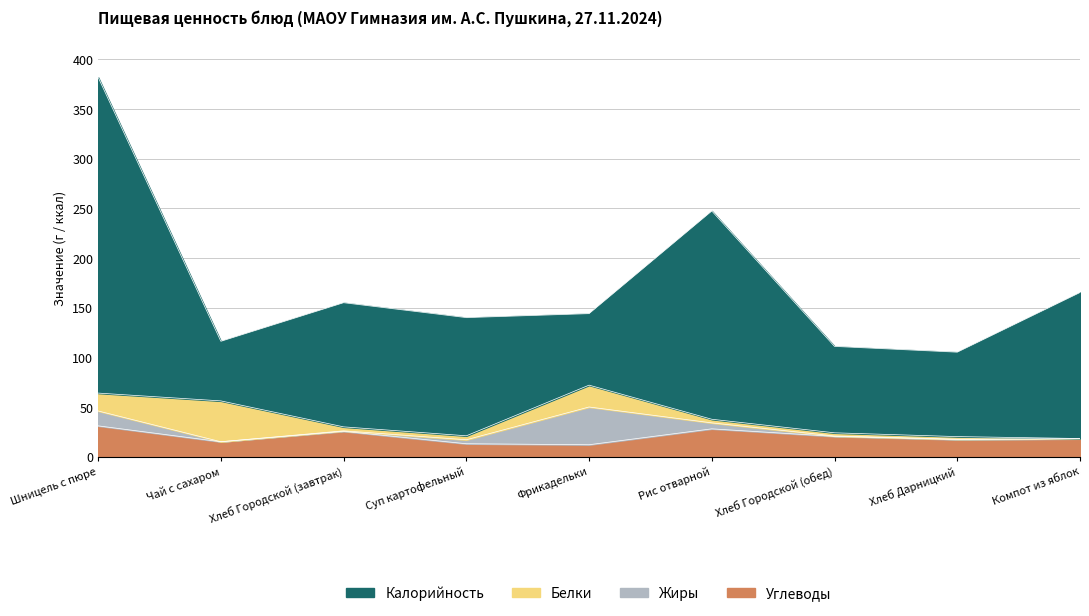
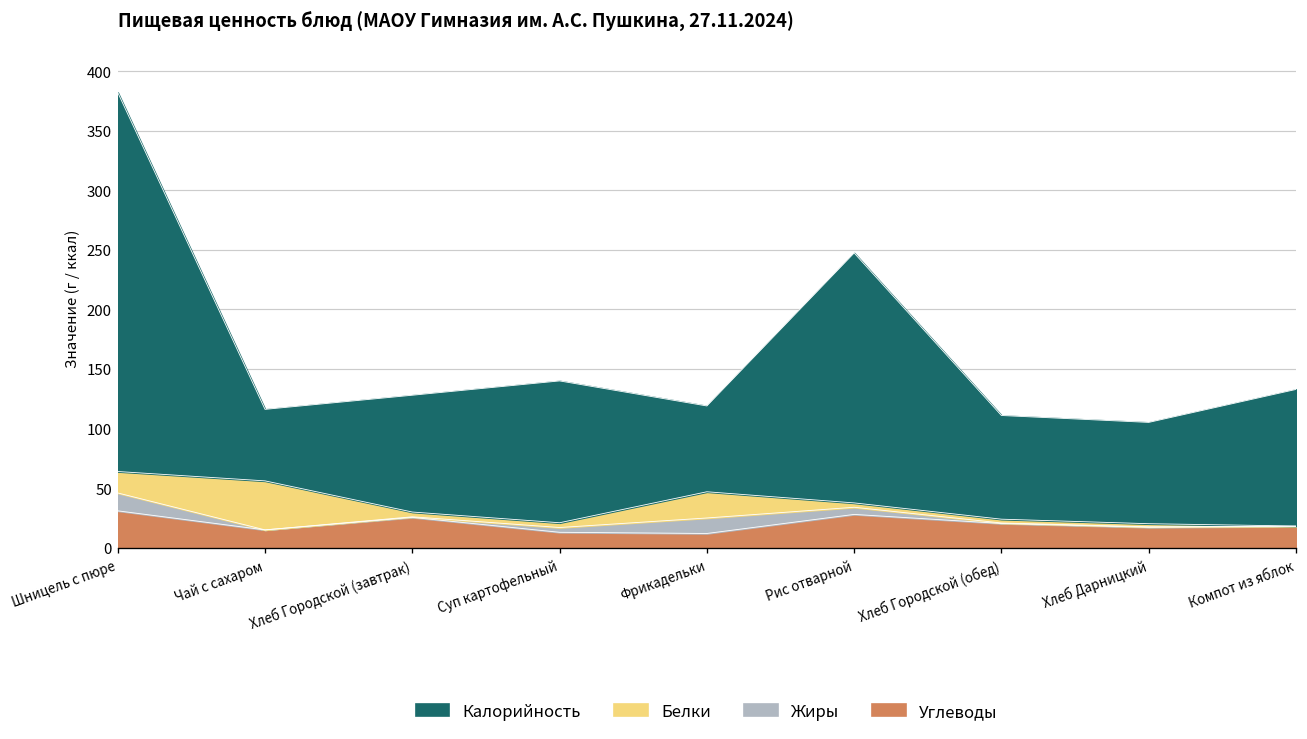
  {
    "Белки": {
      "Шницель с пюре": 60,
      "Чай с сахаром": 60,
      "Хлеб Городской (завтрак)": 30,
      "Суп картофельный": 20,
      "Рис отварной": 40,
      "Хлеб Городской (обед)": 20,
      "Хлеб Дарницкий": 20
    },
    "Жиры": {
      "Шницель с пюре": 50,
      "Суп картофельный": 20,
-     "Фрикадельки": 40,
+     "Фрикадельки": 10,
      "Рис отварной": 30
    },
    "Калорийность": {
      "Шницель с пюре": 320,
      "Чай с сахаром": 60,
-     "Хлеб Городской (завтрак)": 130,
+     "Хлеб Городской (завтрак)": 100,
      "Суп картофельный": 120,
      "Фрикадельки": 70,
      "Рис отварной": 210,
      "Хлеб Городской (обед)": 90,
      "Хлеб Дарницкий": 90,
-     "Компот из яблок": 150
+     "Компот из яблок": 110
    },
    "Углеводы": {
      "Шницель с пюре": 30,
      "Суп картофельный": 10,
      "Фрикадельки": 10,
      "Рис отварной": 30
    }
  }
